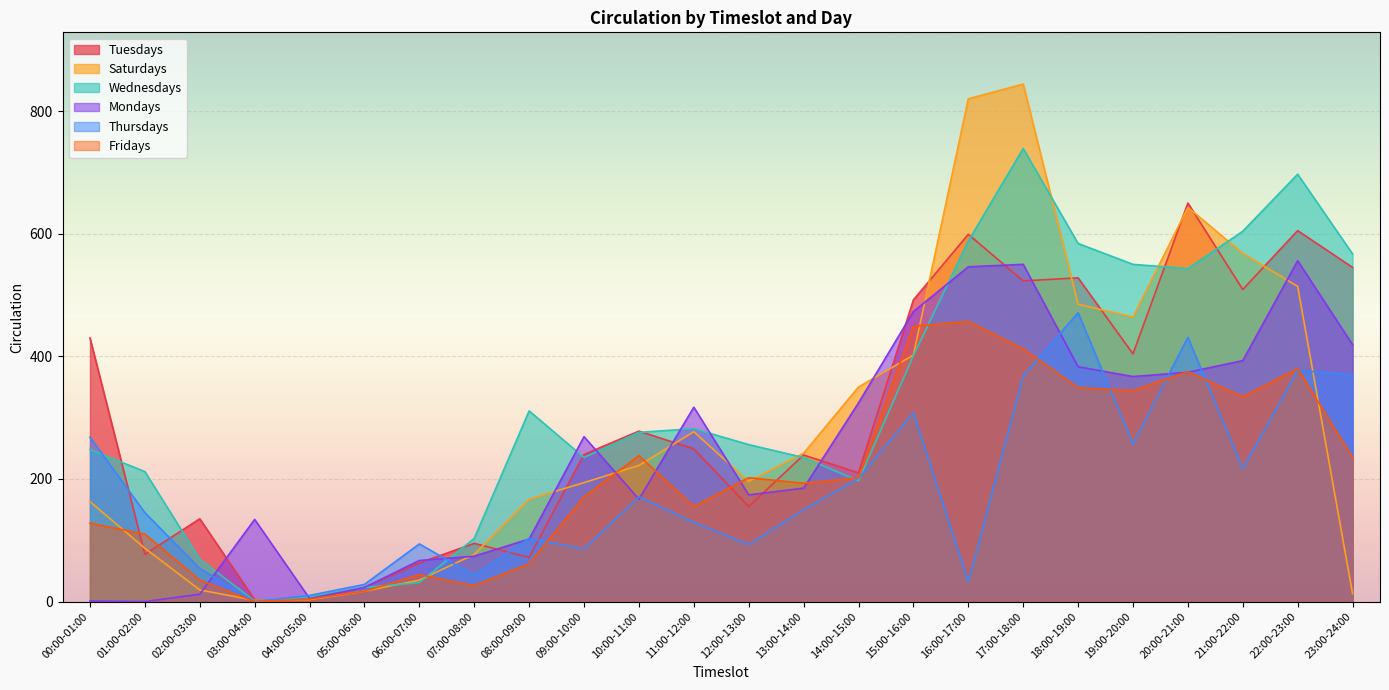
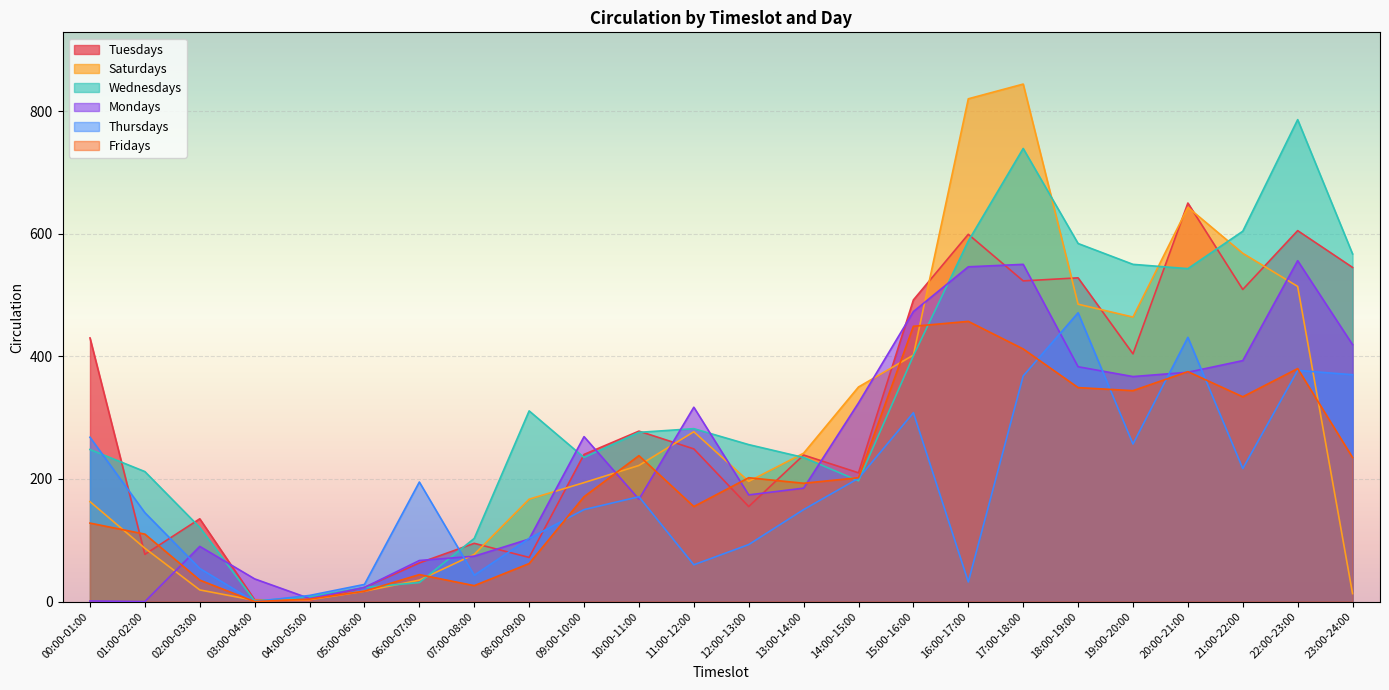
  {
    "Tuesdays": {
      "00:00-01:00": 430,
      "01:00-02:00": 80,
      "02:00-03:00": 140,
      "07:00-08:00": 100,
      "08:00-09:00": 70,
      "09:00-10:00": 240,
      "11:00-12:00": 250,
      "12:00-13:00": 160,
      "14:00-15:00": 210,
      "15:00-16:00": 490,
      "16:00-17:00": 600,
      "17:00-18:00": 520,
      "18:00-19:00": 530,
      "19:00-20:00": 400,
      "20:00-21:00": 650,
      "21:00-22:00": 510,
      "22:00-23:00": 610,
      "23:00-24:00": 550
    },
    "Wednesdays": {
      "00:00-01:00": 250,
      "01:00-02:00": 210,
-     "02:00-03:00": 70,
+     "02:00-03:00": 120,
      "07:00-08:00": 100,
      "08:00-09:00": 310,
      "09:00-10:00": 240,
      "11:00-12:00": 280,
      "12:00-13:00": 260,
      "16:00-17:00": 590,
      "17:00-18:00": 740,
      "18:00-19:00": 580,
      "19:00-20:00": 550,
      "20:00-21:00": 540,
      "21:00-22:00": 600,
-     "22:00-23:00": 700,
+     "22:00-23:00": 790,
      "23:00-24:00": 570
    },
    "Mondays": {
      "00:00-01:00": 0,
      "01:00-02:00": 0,
-     "02:00-03:00": 10,
-     "03:00-04:00": 130,
+     "02:00-03:00": 90,
+     "03:00-04:00": 40,
      "09:00-10:00": 270,
      "11:00-12:00": 320,
      "12:00-13:00": 170,
      "13:00-14:00": 190,
      "14:00-15:00": 320,
      "15:00-16:00": 470,
      "16:00-17:00": 550,
      "17:00-18:00": 550,
      "18:00-19:00": 380,
      "19:00-20:00": 370,
      "21:00-22:00": 390,
      "22:00-23:00": 560,
      "23:00-24:00": 420
    },
    "Thursdays": {
      "00:00-01:00": 270,
      "01:00-02:00": 150,
      "02:00-03:00": 50,
      "05:00-06:00": 30,
-     "06:00-07:00": 90,
+     "06:00-07:00": 200,
      "07:00-08:00": 40,
-     "09:00-10:00": 90,
-     "11:00-12:00": 130,
+     "09:00-10:00": 150,
+     "11:00-12:00": 60,
      "12:00-13:00": 90,
      "13:00-14:00": 150,
      "15:00-16:00": 310,
      "16:00-17:00": 30,
      "17:00-18:00": 370,
      "18:00-19:00": 470,
      "19:00-20:00": 260,
      "20:00-21:00": 430,
      "21:00-22:00": 220,
      "23:00-24:00": 370
    }
  }
